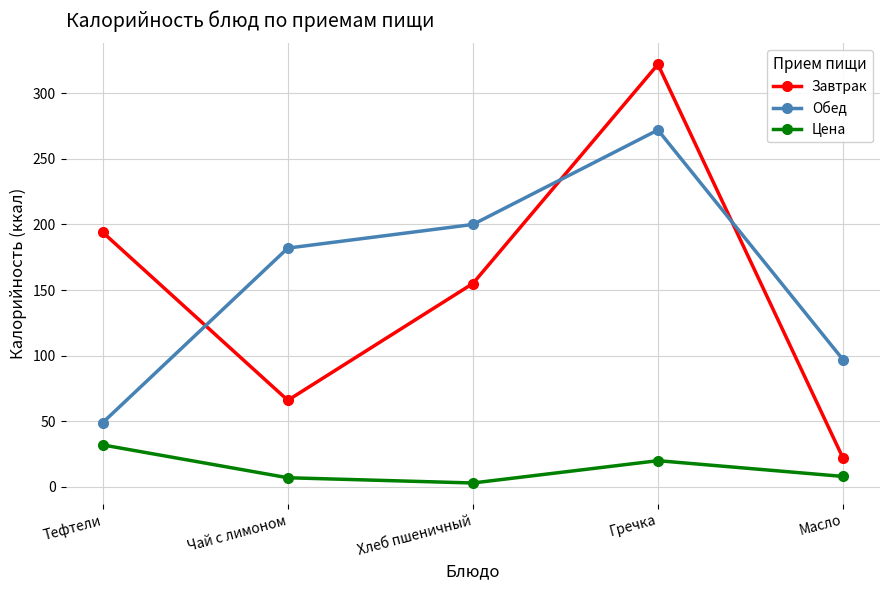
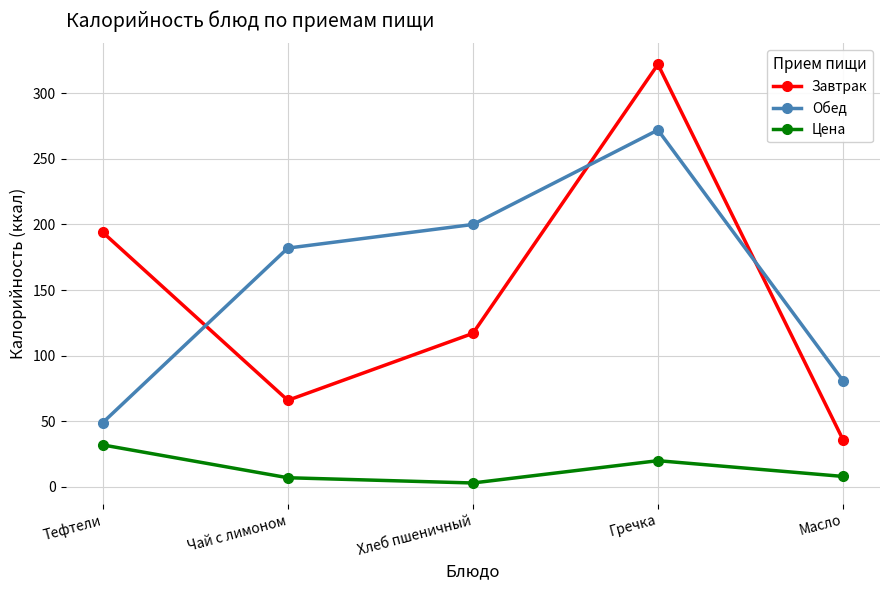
  {
    "Завтрак": {
      "Тефтели": 194,
      "Чай с лимоном": 66,
-     "Хлеб пшеничный": 155,
+     "Хлеб пшеничный": 117,
      "Гречка": 322,
-     "Масло": 22
+     "Масло": 36
    },
    "Обед": {
      "Тефтели": 49,
      "Чай с лимоном": 182,
      "Хлеб пшеничный": 200,
      "Гречка": 272,
-     "Масло": 97
+     "Масло": 81
    },
    "Цена": {
      "Тефтели": 32,
      "Чай с лимоном": 7,
      "Хлеб пшеничный": 3,
      "Гречка": 20,
      "Масло": 8
    }
  }
